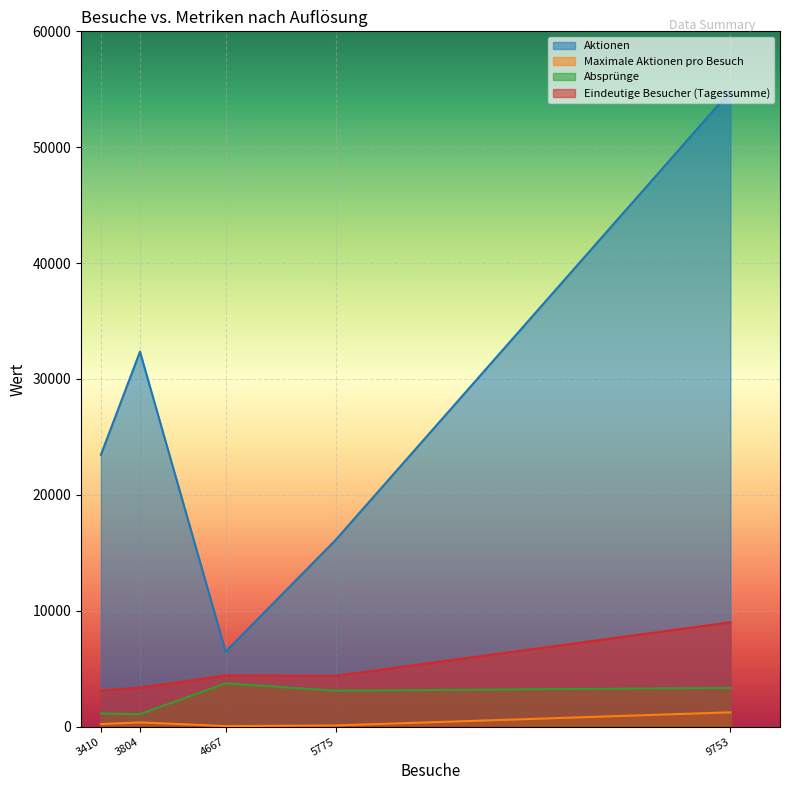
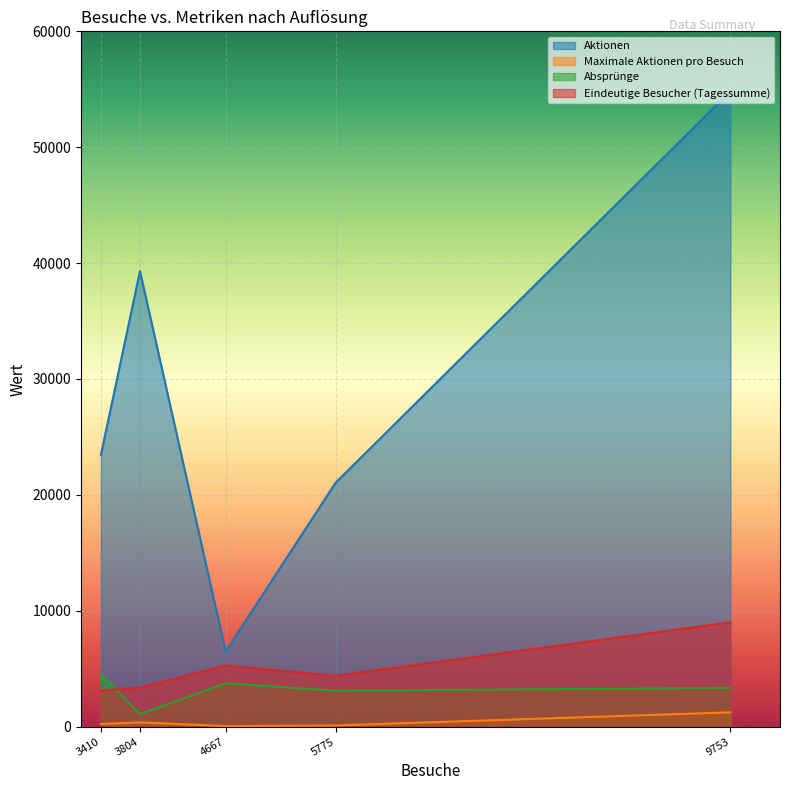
  {
    "Aktionen": {
      "3410": 23500,
-     "3804": 32400,
+     "3804": 39300,
      "4667": 6500,
-     "5775": 16100
+     "5775": 21000
    },
    "Maximale Aktionen pro Besuch": {
      "3410": 200,
      "3804": 400,
      "4667": 0,
      "5775": 100,
      "9753": 1200
    },
    "Absprünge": {
-     "3410": 1100,
+     "3410": 4500,
      "3804": 1100,
      "4667": 3700,
      "5775": 3100,
      "9753": 3300
    },
    "Eindeutige Besucher (Tagessumme)": {
      "3410": 3100,
      "3804": 3400,
-     "4667": 4400,
+     "4667": 5300,
      "5775": 4400,
      "9753": 9000
    }
  }
